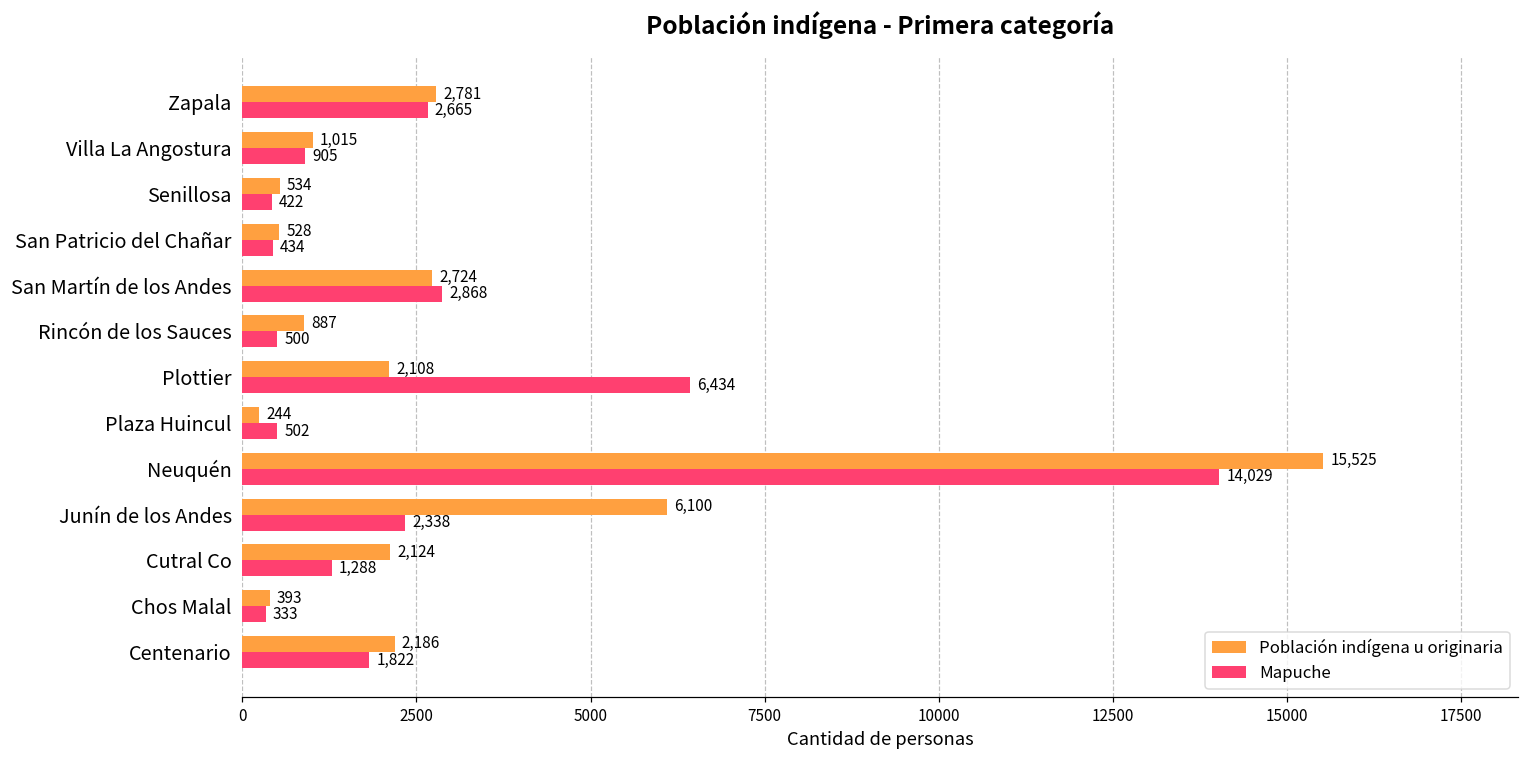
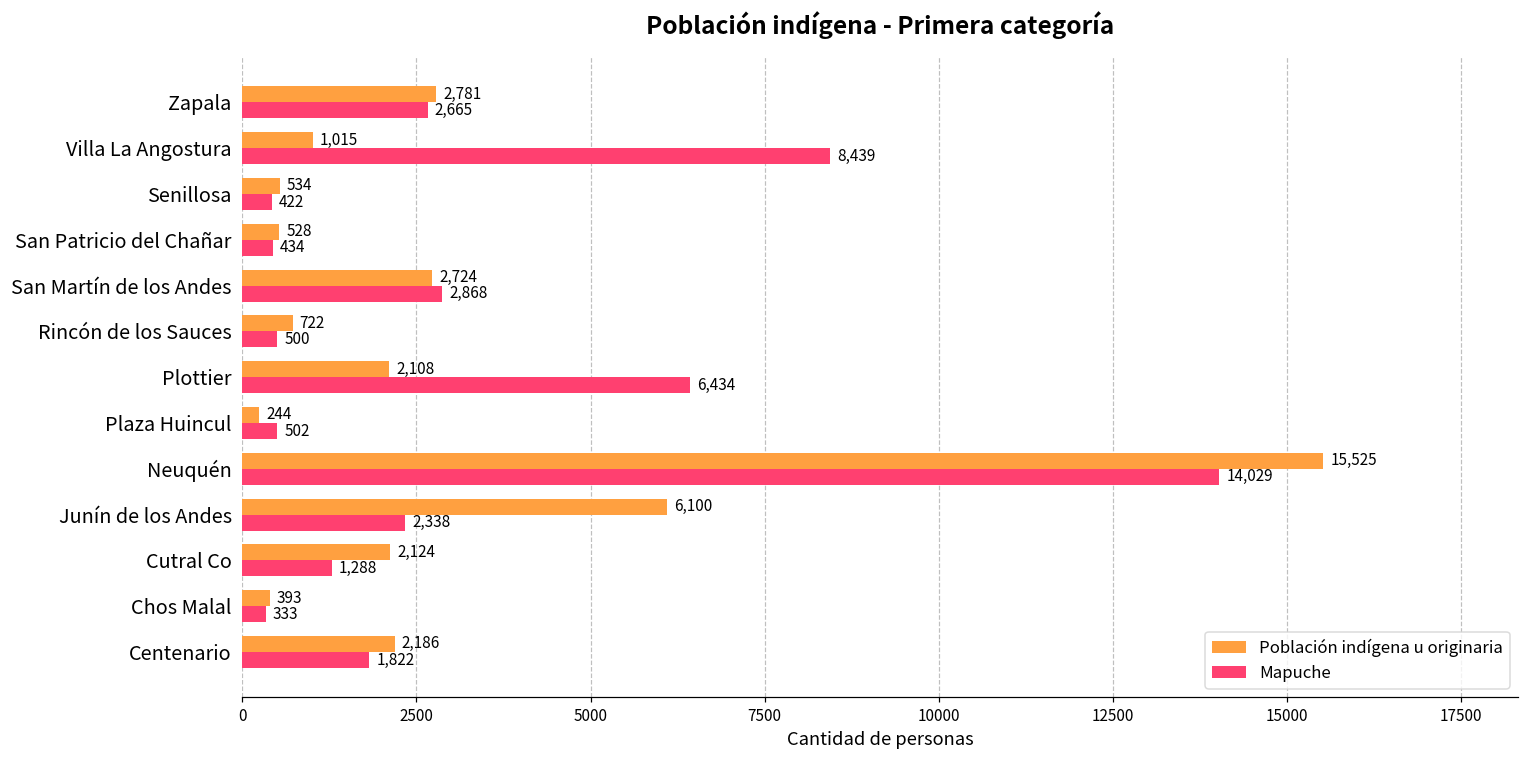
  {
    "Población indígena u originaria": {
      "Zapala": "2,781",
      "Villa La Angostura": "1,015",
      "Senillosa": "534",
      "San Patricio del Chañar": "528",
      "San Martín de los Andes": "2,724",
-     "Rincón de los Sauces": "887",
+     "Rincón de los Sauces": "722",
      "Plottier": "2,108",
      "Plaza Huincul": "244",
      "Neuquén": "15,525",
      "Junín de los Andes": "6,100",
      "Cutral Co": "2,124",
      "Chos Malal": "393",
      "Centenario": "2,186"
    },
    "Mapuche": {
      "Zapala": "2,665",
-     "Villa La Angostura": "905",
+     "Villa La Angostura": "8,439",
      "Senillosa": "422",
      "San Patricio del Chañar": "434",
      "San Martín de los Andes": "2,868",
      "Rincón de los Sauces": "500",
      "Plottier": "6,434",
      "Plaza Huincul": "502",
      "Neuquén": "14,029",
      "Junín de los Andes": "2,338",
      "Cutral Co": "1,288",
      "Chos Malal": "333",
      "Centenario": "1,822"
    }
  }
